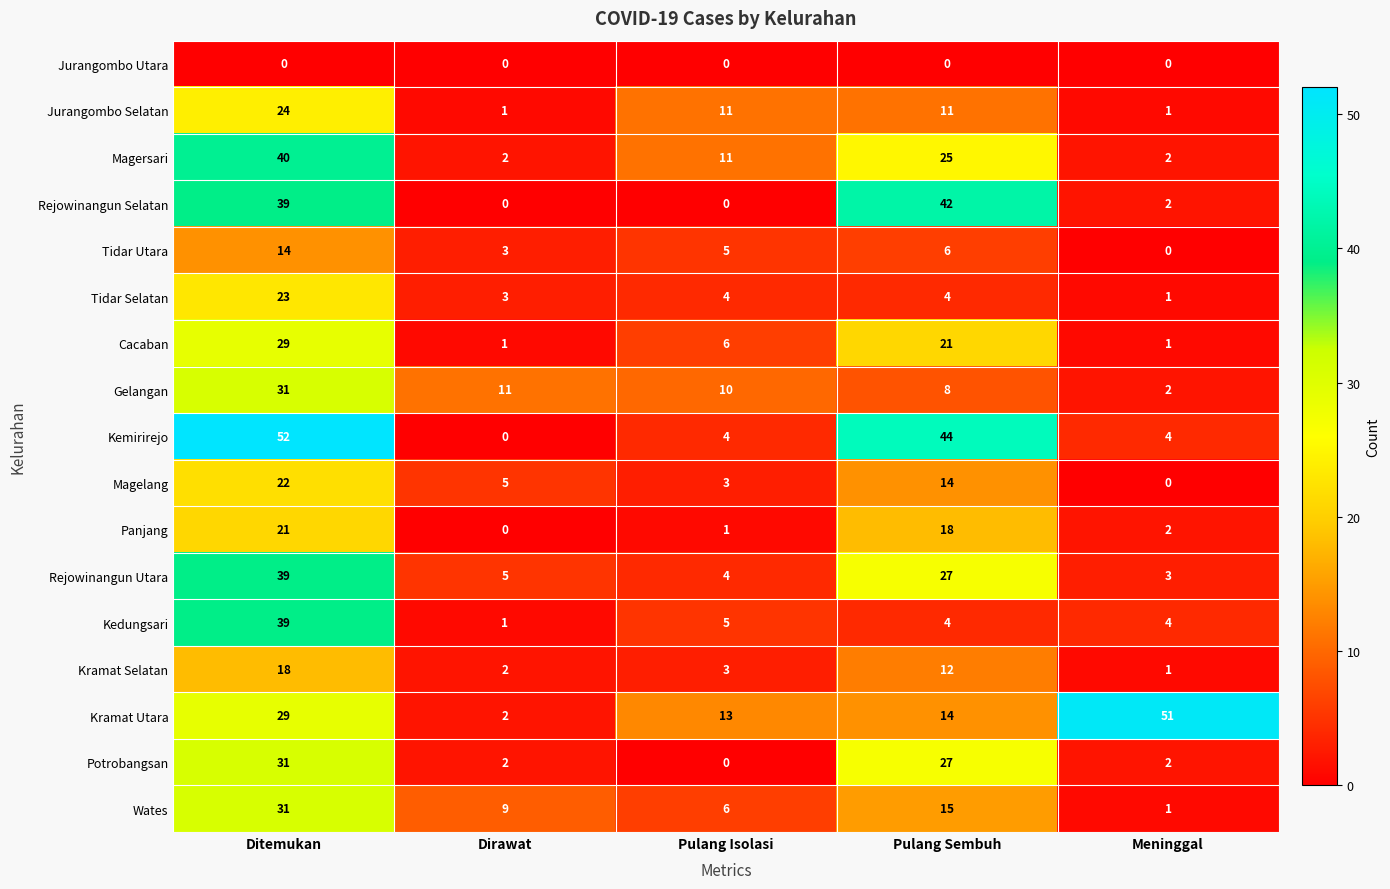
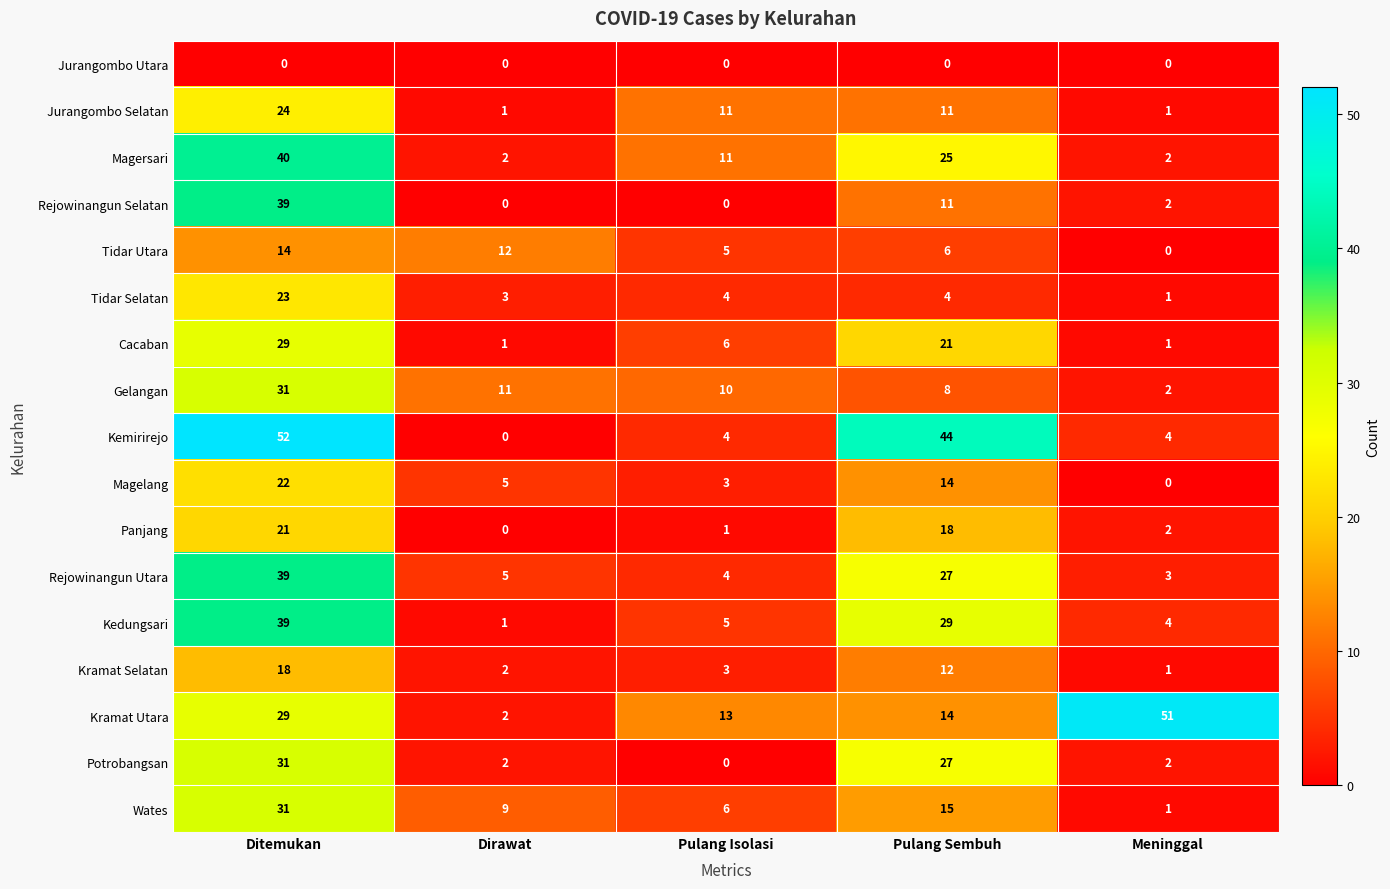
  {
    "Jurangombo Utara": {
      "Ditemukan": 0,
      "Dirawat": 0,
      "Pulang Isolasi": 0,
      "Pulang Sembuh": 0,
      "Meninggal": 0
    },
    "Jurangombo Selatan": {
      "Ditemukan": 24,
      "Dirawat": 1,
      "Pulang Isolasi": 11,
      "Pulang Sembuh": 11,
      "Meninggal": 1
    },
    "Magersari": {
      "Ditemukan": 40,
      "Dirawat": 2,
      "Pulang Isolasi": 11,
      "Pulang Sembuh": 25,
      "Meninggal": 2
    },
    "Rejowinangun Selatan": {
      "Ditemukan": 39,
      "Dirawat": 0,
      "Pulang Isolasi": 0,
-     "Pulang Sembuh": 42,
+     "Pulang Sembuh": 11,
      "Meninggal": 2
    },
    "Tidar Utara": {
      "Ditemukan": 14,
-     "Dirawat": 3,
+     "Dirawat": 12,
      "Pulang Isolasi": 5,
      "Pulang Sembuh": 6,
      "Meninggal": 0
    },
    "Tidar Selatan": {
      "Ditemukan": 23,
      "Dirawat": 3,
      "Pulang Isolasi": 4,
      "Pulang Sembuh": 4,
      "Meninggal": 1
    },
    "Cacaban": {
      "Ditemukan": 29,
      "Dirawat": 1,
      "Pulang Isolasi": 6,
      "Pulang Sembuh": 21,
      "Meninggal": 1
    },
    "Gelangan": {
      "Ditemukan": 31,
      "Dirawat": 11,
      "Pulang Isolasi": 10,
      "Pulang Sembuh": 8,
      "Meninggal": 2
    },
    "Kemirirejo": {
      "Ditemukan": 52,
      "Dirawat": 0,
      "Pulang Isolasi": 4,
      "Pulang Sembuh": 44,
      "Meninggal": 4
    },
    "Magelang": {
      "Ditemukan": 22,
      "Dirawat": 5,
      "Pulang Isolasi": 3,
      "Pulang Sembuh": 14,
      "Meninggal": 0
    },
    "Panjang": {
      "Ditemukan": 21,
      "Dirawat": 0,
      "Pulang Isolasi": 1,
      "Pulang Sembuh": 18,
      "Meninggal": 2
    },
    "Rejowinangun Utara": {
      "Ditemukan": 39,
      "Dirawat": 5,
      "Pulang Isolasi": 4,
      "Pulang Sembuh": 27,
      "Meninggal": 3
    },
    "Kedungsari": {
      "Ditemukan": 39,
      "Dirawat": 1,
      "Pulang Isolasi": 5,
-     "Pulang Sembuh": 4,
+     "Pulang Sembuh": 29,
      "Meninggal": 4
    },
    "Kramat Selatan": {
      "Ditemukan": 18,
      "Dirawat": 2,
      "Pulang Isolasi": 3,
      "Pulang Sembuh": 12,
      "Meninggal": 1
    },
    "Kramat Utara": {
      "Ditemukan": 29,
      "Dirawat": 2,
      "Pulang Isolasi": 13,
      "Pulang Sembuh": 14,
      "Meninggal": 51
    },
    "Potrobangsan": {
      "Ditemukan": 31,
      "Dirawat": 2,
      "Pulang Isolasi": 0,
      "Pulang Sembuh": 27,
      "Meninggal": 2
    },
    "Wates": {
      "Ditemukan": 31,
      "Dirawat": 9,
      "Pulang Isolasi": 6,
      "Pulang Sembuh": 15,
      "Meninggal": 1
    }
  }
